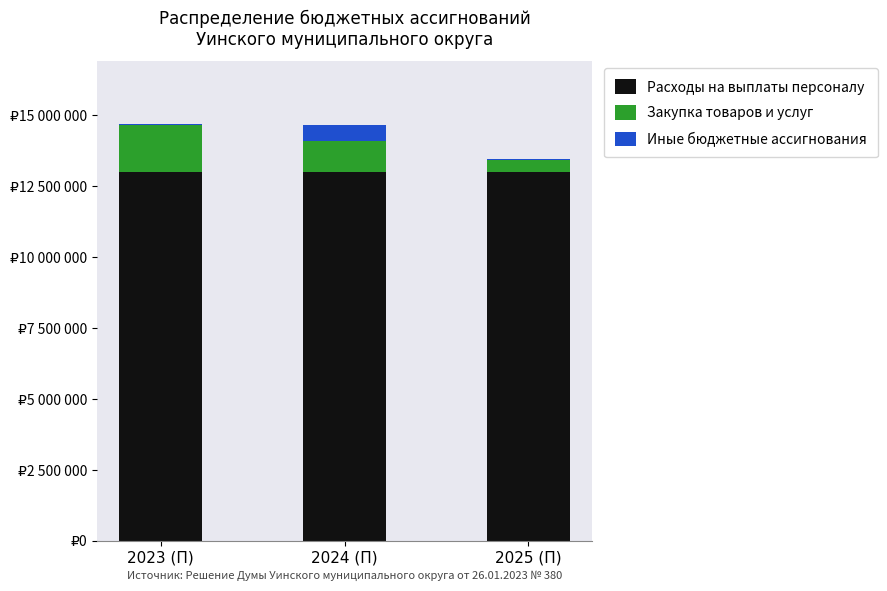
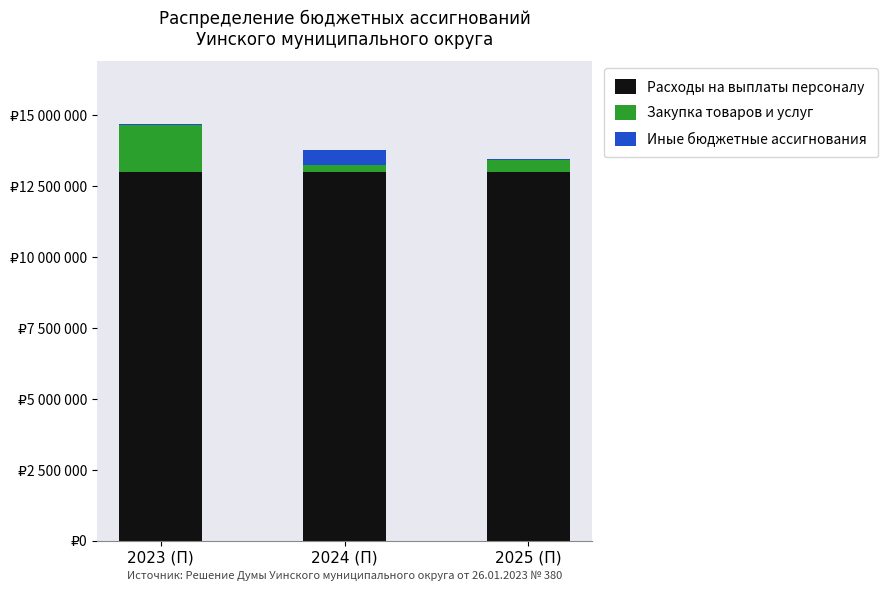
  {
    "Расходы на выплаты персоналу": {
      "2023 (П)": "₽13000000",
      "2024 (П)": "₽13000000",
      "2025 (П)": "₽13000000"
    },
    "Закупка товаров и услуг": {
      "2023 (П)": "₽1700000",
-     "2024 (П)": "₽1100000",
+     "2024 (П)": "₽200000",
      "2025 (П)": "₽400000"
    },
    "Иные бюджетные ассигнования": {
      "2024 (П)": "₽600000"
    }
  }
